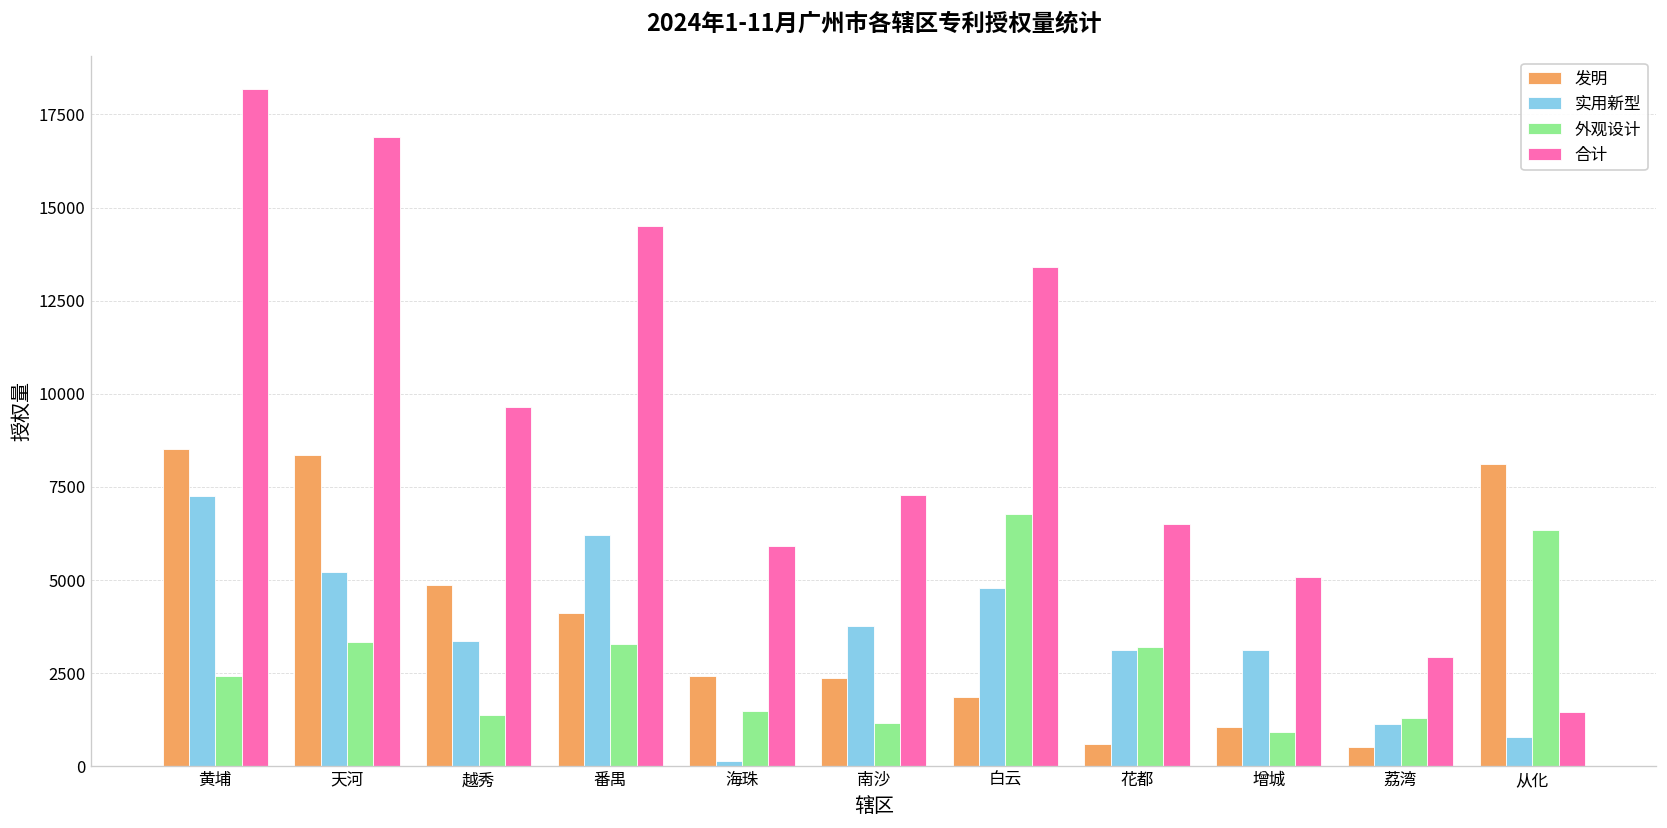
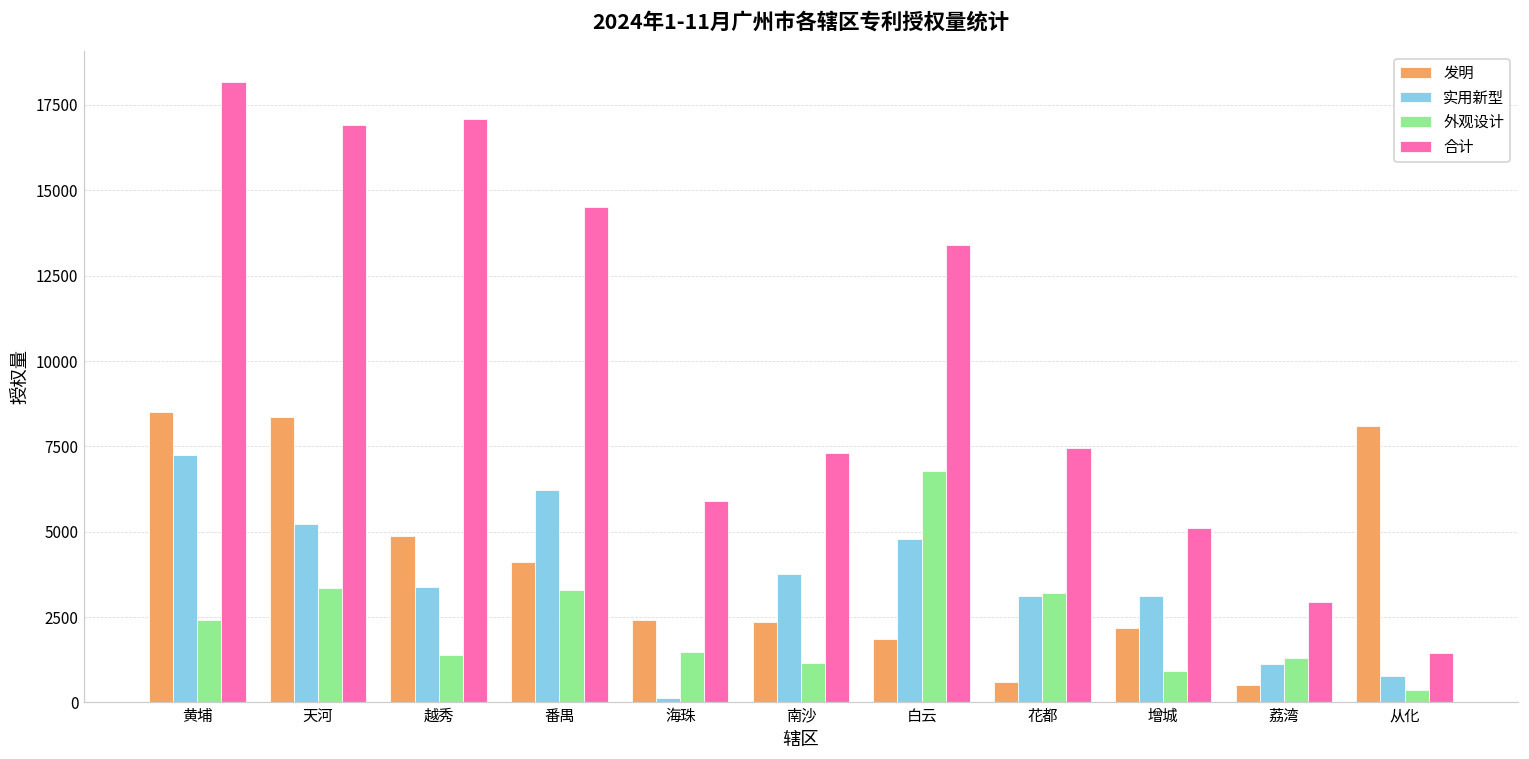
  {
    "发明": {
      "黄埔": 8500,
      "天河": 8400,
      "越秀": 4900,
      "番禺": 4100,
      "海珠": 2400,
      "南沙": 2400,
      "白云": 1900,
      "花都": 600,
-     "增城": 1100,
+     "增城": 2200,
      "荔湾": 500,
      "从化": 8100
    },
    "实用新型": {
      "黄埔": 7200,
      "天河": 5200,
      "越秀": 3400,
      "番禺": 6200,
      "海珠": 100,
      "南沙": 3800,
      "白云": 4800,
      "花都": 3100,
      "增城": 3100,
      "荔湾": 1100,
      "从化": 800
    },
    "外观设计": {
      "黄埔": 2400,
      "天河": 3300,
      "越秀": 1400,
      "番禺": 3300,
      "海珠": 1500,
      "南沙": 1200,
      "白云": 6800,
      "花都": 3200,
      "增城": 900,
      "荔湾": 1300,
-     "从化": 6300
+     "从化": 400
    },
    "合计": {
      "黄埔": 18200,
      "天河": 16900,
-     "越秀": 9600,
+     "越秀": 17100,
      "番禺": 14500,
      "海珠": 5900,
      "南沙": 7300,
      "白云": 13400,
-     "花都": 6500,
+     "花都": 7500,
      "增城": 5100,
      "荔湾": 2900,
      "从化": 1500
    }
  }
